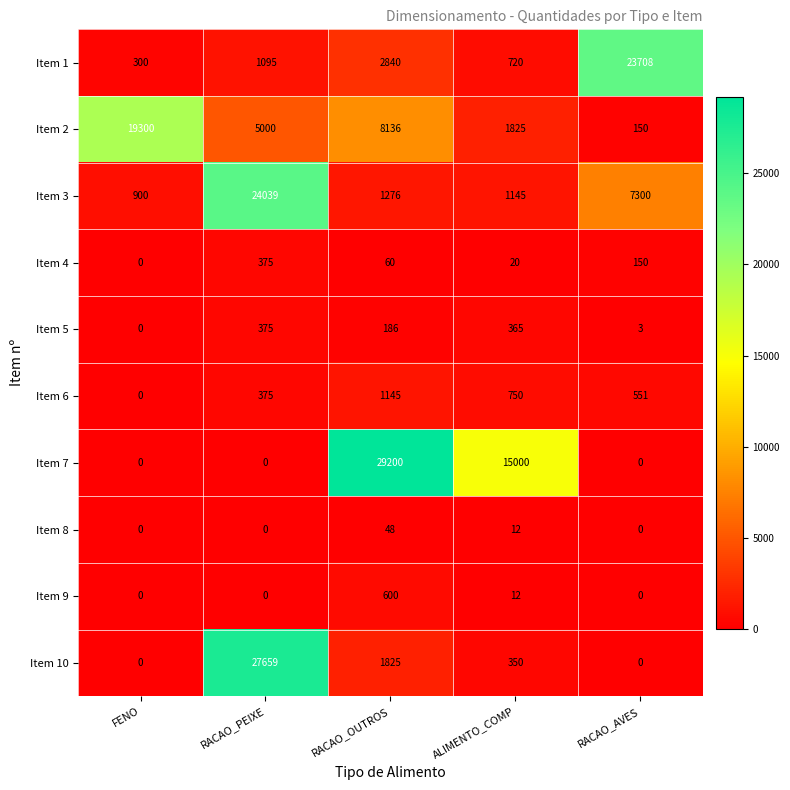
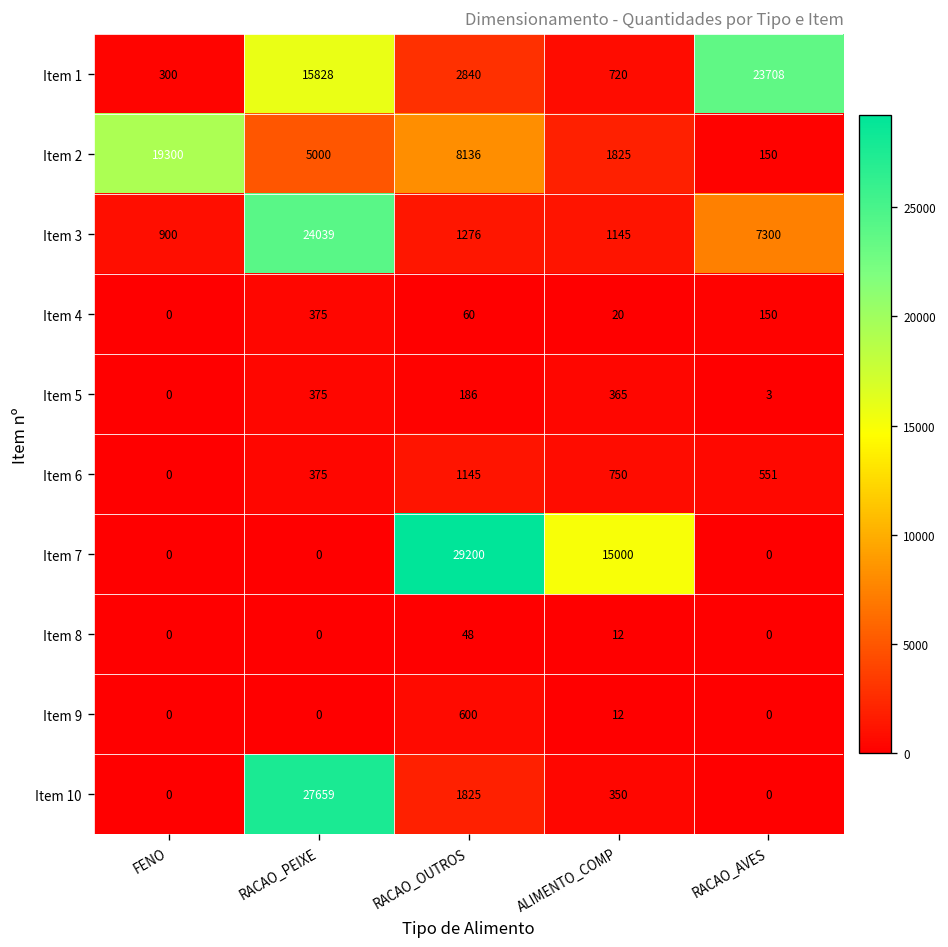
  {
    "Item 1": {
      "FENO": 300,
-     "RACAO_PEIXE": 1095,
+     "RACAO_PEIXE": 15828,
      "RACAO_OUTROS": 2840,
      "ALIMENTO_COMP": 720,
      "RACAO_AVES": 23708
    },
    "Item 2": {
      "FENO": 19300,
      "RACAO_PEIXE": 5000,
      "RACAO_OUTROS": 8136,
      "ALIMENTO_COMP": 1825,
      "RACAO_AVES": 150
    },
    "Item 3": {
      "FENO": 900,
      "RACAO_PEIXE": 24039,
      "RACAO_OUTROS": 1276,
      "ALIMENTO_COMP": 1145,
      "RACAO_AVES": 7300
    },
    "Item 4": {
      "FENO": 0,
      "RACAO_PEIXE": 375,
      "RACAO_OUTROS": 60,
      "ALIMENTO_COMP": 20,
      "RACAO_AVES": 150
    },
    "Item 5": {
      "FENO": 0,
      "RACAO_PEIXE": 375,
      "RACAO_OUTROS": 186,
      "ALIMENTO_COMP": 365,
      "RACAO_AVES": 3
    },
    "Item 6": {
      "FENO": 0,
      "RACAO_PEIXE": 375,
      "RACAO_OUTROS": 1145,
      "ALIMENTO_COMP": 750,
      "RACAO_AVES": 551
    },
    "Item 7": {
      "FENO": 0,
      "RACAO_PEIXE": 0,
      "RACAO_OUTROS": 29200,
      "ALIMENTO_COMP": 15000,
      "RACAO_AVES": 0
    },
    "Item 8": {
      "FENO": 0,
      "RACAO_PEIXE": 0,
      "RACAO_OUTROS": 48,
      "ALIMENTO_COMP": 12,
      "RACAO_AVES": 0
    },
    "Item 9": {
      "FENO": 0,
      "RACAO_PEIXE": 0,
      "RACAO_OUTROS": 600,
      "ALIMENTO_COMP": 12,
      "RACAO_AVES": 0
    },
    "Item 10": {
      "FENO": 0,
      "RACAO_PEIXE": 27659,
      "RACAO_OUTROS": 1825,
      "ALIMENTO_COMP": 350,
      "RACAO_AVES": 0
    }
  }
